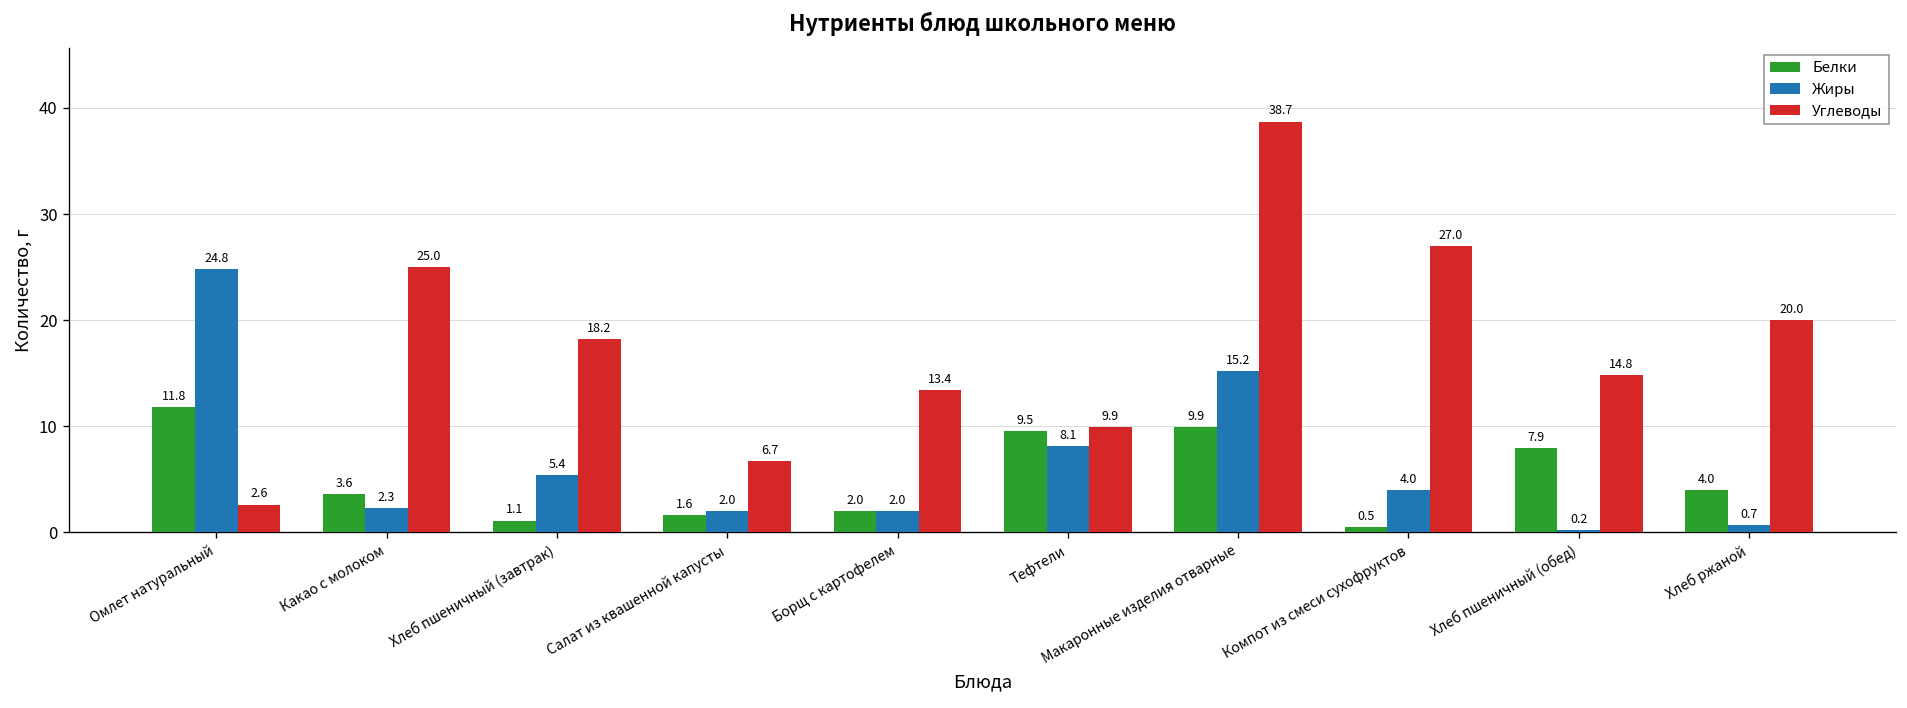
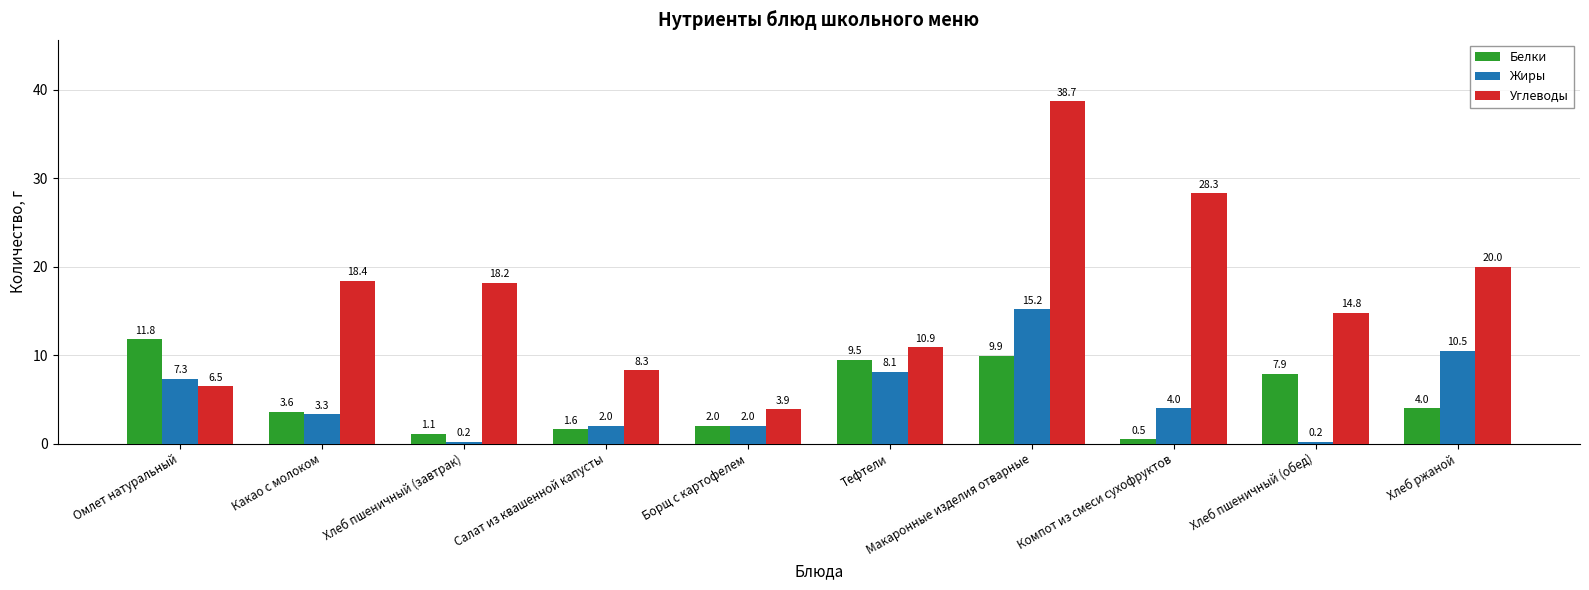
  {
    "Белки": {
      "Омлет натуральный": 11.8,
      "Какао с молоком": 3.6,
      "Хлеб пшеничный (завтрак)": 1.1,
      "Салат из квашенной капусты": 1.6,
      "Борщ с картофелем": 2.0,
      "Тефтели": 9.5,
      "Макаронные изделия отварные": 9.9,
      "Компот из смеси сухофруктов": 0.5,
      "Хлеб пшеничный (обед)": 7.9,
      "Хлеб ржаной": 4.0
    },
    "Жиры": {
-     "Омлет натуральный": 24.8,
-     "Какао с молоком": 2.3,
-     "Хлеб пшеничный (завтрак)": 5.4,
+     "Омлет натуральный": 7.3,
+     "Какао с молоком": 3.3,
+     "Хлеб пшеничный (завтрак)": 0.2,
      "Салат из квашенной капусты": 2.0,
      "Борщ с картофелем": 2.0,
      "Тефтели": 8.1,
      "Макаронные изделия отварные": 15.2,
      "Компот из смеси сухофруктов": 4.0,
      "Хлеб пшеничный (обед)": 0.2,
-     "Хлеб ржаной": 0.7
+     "Хлеб ржаной": 10.5
    },
    "Углеводы": {
-     "Омлет натуральный": 2.6,
-     "Какао с молоком": 25.0,
+     "Омлет натуральный": 6.5,
+     "Какао с молоком": 18.4,
      "Хлеб пшеничный (завтрак)": 18.2,
-     "Салат из квашенной капусты": 6.7,
-     "Борщ с картофелем": 13.4,
-     "Тефтели": 9.9,
+     "Салат из квашенной капусты": 8.3,
+     "Борщ с картофелем": 3.9,
+     "Тефтели": 10.9,
      "Макаронные изделия отварные": 38.7,
-     "Компот из смеси сухофруктов": 27.0,
+     "Компот из смеси сухофруктов": 28.3,
      "Хлеб пшеничный (обед)": 14.8,
      "Хлеб ржаной": 20.0
    }
  }
